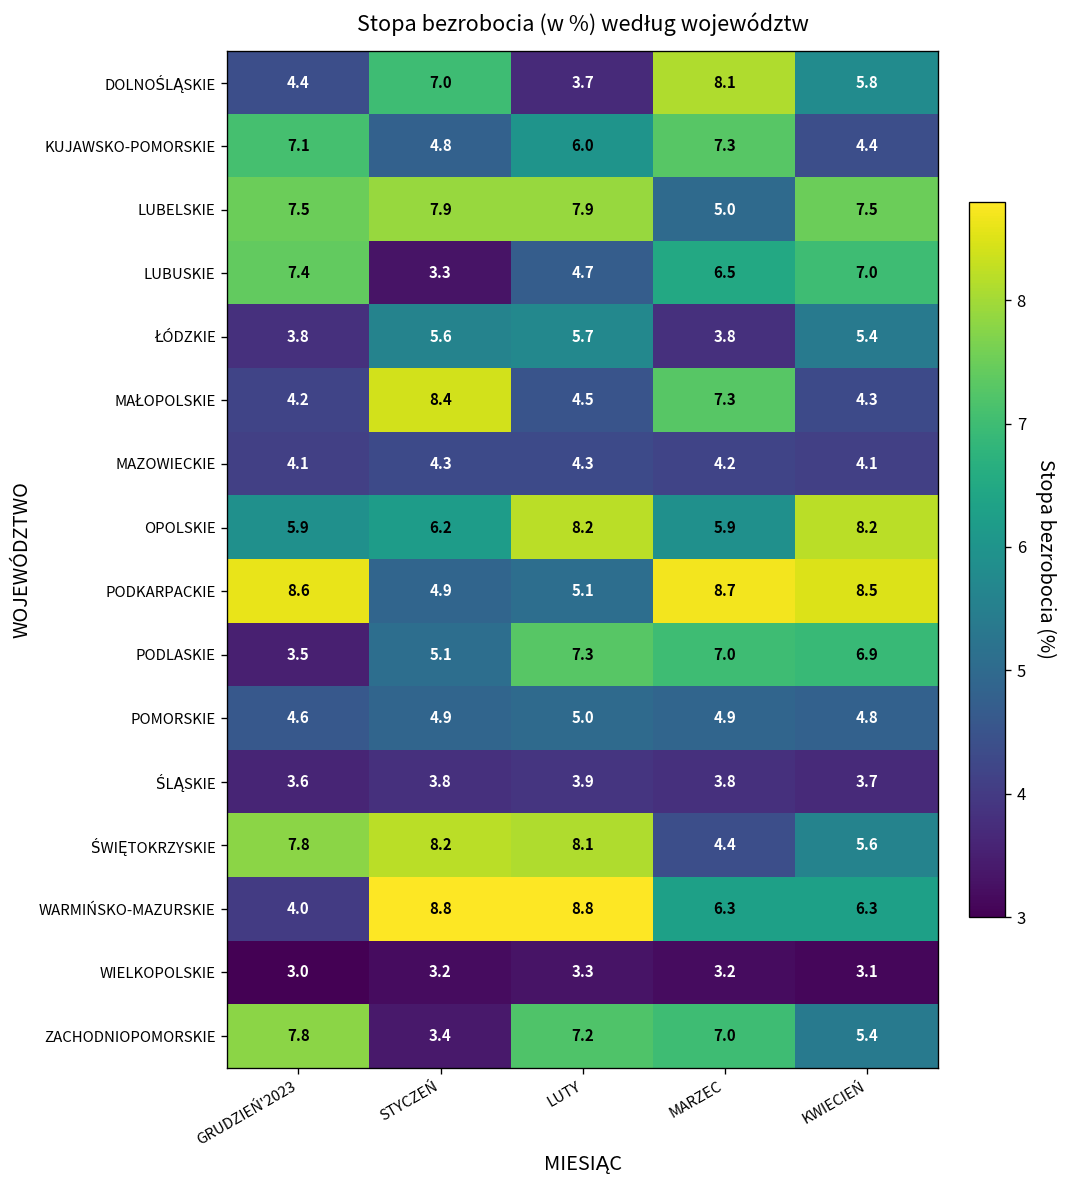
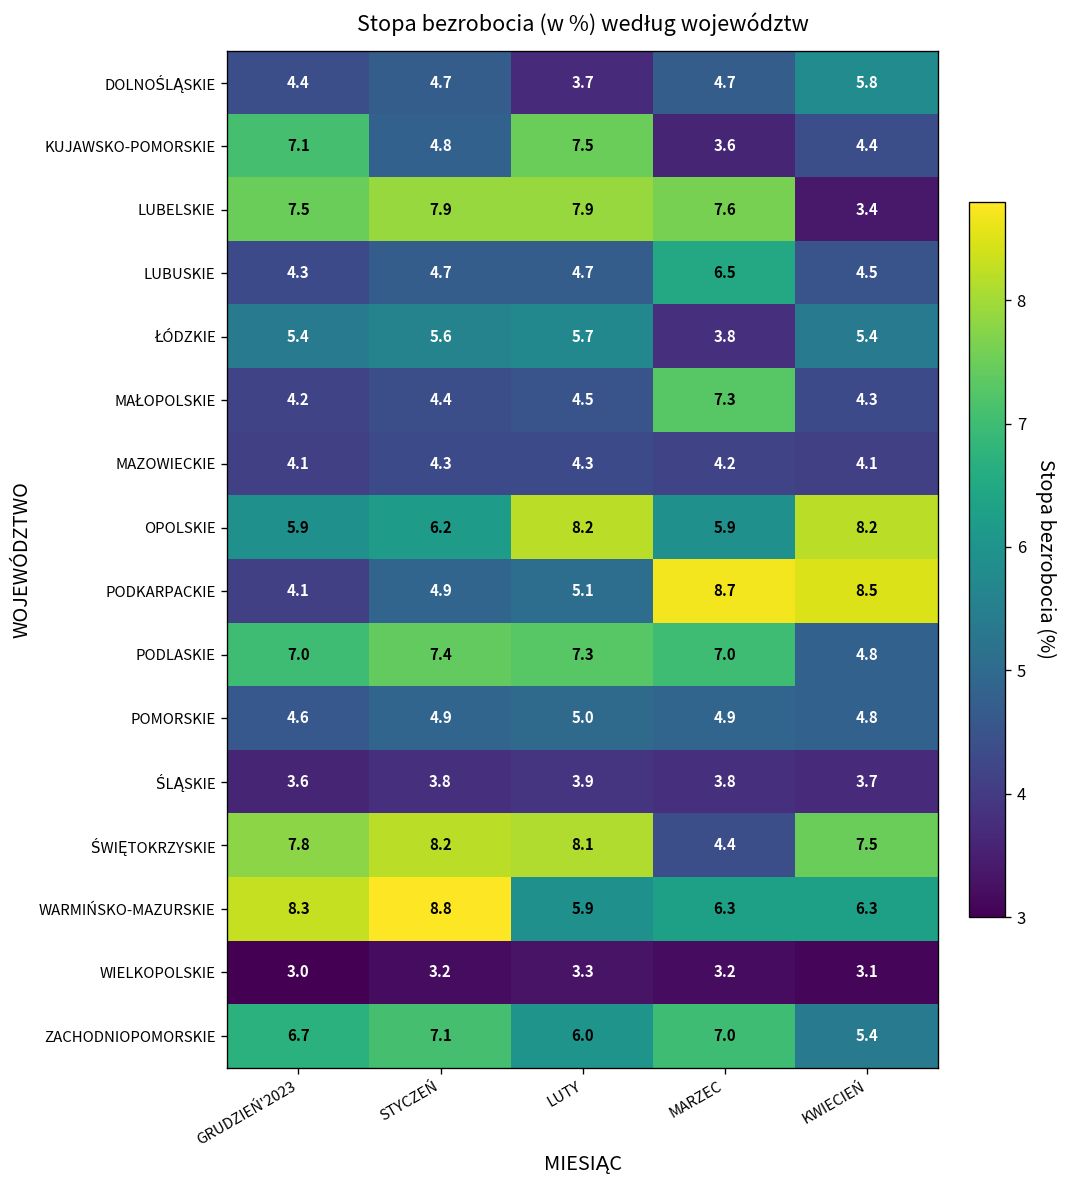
  {
    "DOLNOŚLĄSKIE": {
      "GRUDZIEŃ'2023": 4.4,
-     "STYCZEŃ": 7.0,
+     "STYCZEŃ": 4.7,
      "LUTY": 3.7,
-     "MARZEC": 8.1,
+     "MARZEC": 4.7,
      "KWIECIEŃ": 5.8
    },
    "KUJAWSKO-POMORSKIE": {
      "GRUDZIEŃ'2023": 7.1,
      "STYCZEŃ": 4.8,
-     "LUTY": 6.0,
-     "MARZEC": 7.3,
+     "LUTY": 7.5,
+     "MARZEC": 3.6,
      "KWIECIEŃ": 4.4
    },
    "LUBELSKIE": {
      "GRUDZIEŃ'2023": 7.5,
      "STYCZEŃ": 7.9,
      "LUTY": 7.9,
-     "MARZEC": 5.0,
-     "KWIECIEŃ": 7.5
+     "MARZEC": 7.6,
+     "KWIECIEŃ": 3.4
    },
    "LUBUSKIE": {
-     "GRUDZIEŃ'2023": 7.4,
-     "STYCZEŃ": 3.3,
+     "GRUDZIEŃ'2023": 4.3,
+     "STYCZEŃ": 4.7,
      "LUTY": 4.7,
      "MARZEC": 6.5,
-     "KWIECIEŃ": 7.0
+     "KWIECIEŃ": 4.5
    },
    "ŁÓDZKIE": {
-     "GRUDZIEŃ'2023": 3.8,
+     "GRUDZIEŃ'2023": 5.4,
      "STYCZEŃ": 5.6,
      "LUTY": 5.7,
      "MARZEC": 3.8,
      "KWIECIEŃ": 5.4
    },
    "MAŁOPOLSKIE": {
      "GRUDZIEŃ'2023": 4.2,
-     "STYCZEŃ": 8.4,
+     "STYCZEŃ": 4.4,
      "LUTY": 4.5,
      "MARZEC": 7.3,
      "KWIECIEŃ": 4.3
    },
    "MAZOWIECKIE": {
      "GRUDZIEŃ'2023": 4.1,
      "STYCZEŃ": 4.3,
      "LUTY": 4.3,
      "MARZEC": 4.2,
      "KWIECIEŃ": 4.1
    },
    "OPOLSKIE": {
      "GRUDZIEŃ'2023": 5.9,
      "STYCZEŃ": 6.2,
      "LUTY": 8.2,
      "MARZEC": 5.9,
      "KWIECIEŃ": 8.2
    },
    "PODKARPACKIE": {
-     "GRUDZIEŃ'2023": 8.6,
+     "GRUDZIEŃ'2023": 4.1,
      "STYCZEŃ": 4.9,
      "LUTY": 5.1,
      "MARZEC": 8.7,
      "KWIECIEŃ": 8.5
    },
    "PODLASKIE": {
-     "GRUDZIEŃ'2023": 3.5,
-     "STYCZEŃ": 5.1,
+     "GRUDZIEŃ'2023": 7.0,
+     "STYCZEŃ": 7.4,
      "LUTY": 7.3,
      "MARZEC": 7.0,
-     "KWIECIEŃ": 6.9
+     "KWIECIEŃ": 4.8
    },
    "POMORSKIE": {
      "GRUDZIEŃ'2023": 4.6,
      "STYCZEŃ": 4.9,
      "LUTY": 5.0,
      "MARZEC": 4.9,
      "KWIECIEŃ": 4.8
    },
    "ŚLĄSKIE": {
      "GRUDZIEŃ'2023": 3.6,
      "STYCZEŃ": 3.8,
      "LUTY": 3.9,
      "MARZEC": 3.8,
      "KWIECIEŃ": 3.7
    },
    "ŚWIĘTOKRZYSKIE": {
      "GRUDZIEŃ'2023": 7.8,
      "STYCZEŃ": 8.2,
      "LUTY": 8.1,
      "MARZEC": 4.4,
-     "KWIECIEŃ": 5.6
+     "KWIECIEŃ": 7.5
    },
    "WARMIŃSKO-MAZURSKIE": {
-     "GRUDZIEŃ'2023": 4.0,
+     "GRUDZIEŃ'2023": 8.3,
      "STYCZEŃ": 8.8,
-     "LUTY": 8.8,
+     "LUTY": 5.9,
      "MARZEC": 6.3,
      "KWIECIEŃ": 6.3
    },
    "WIELKOPOLSKIE": {
      "GRUDZIEŃ'2023": 3.0,
      "STYCZEŃ": 3.2,
      "LUTY": 3.3,
      "MARZEC": 3.2,
      "KWIECIEŃ": 3.1
    },
    "ZACHODNIOPOMORSKIE": {
-     "GRUDZIEŃ'2023": 7.8,
-     "STYCZEŃ": 3.4,
-     "LUTY": 7.2,
+     "GRUDZIEŃ'2023": 6.7,
+     "STYCZEŃ": 7.1,
+     "LUTY": 6.0,
      "MARZEC": 7.0,
      "KWIECIEŃ": 5.4
    }
  }
